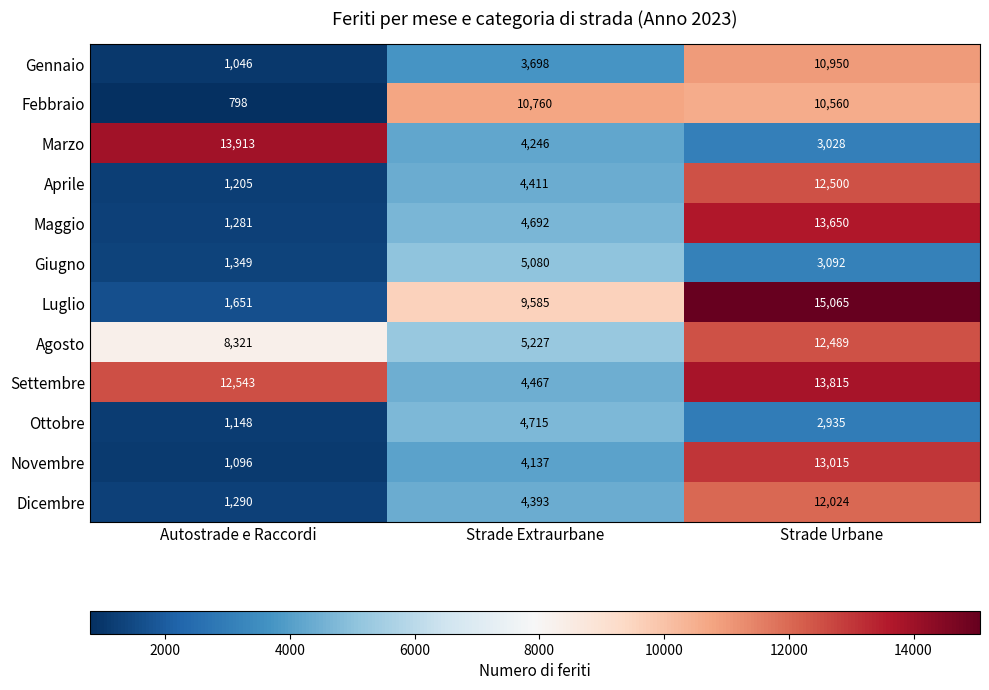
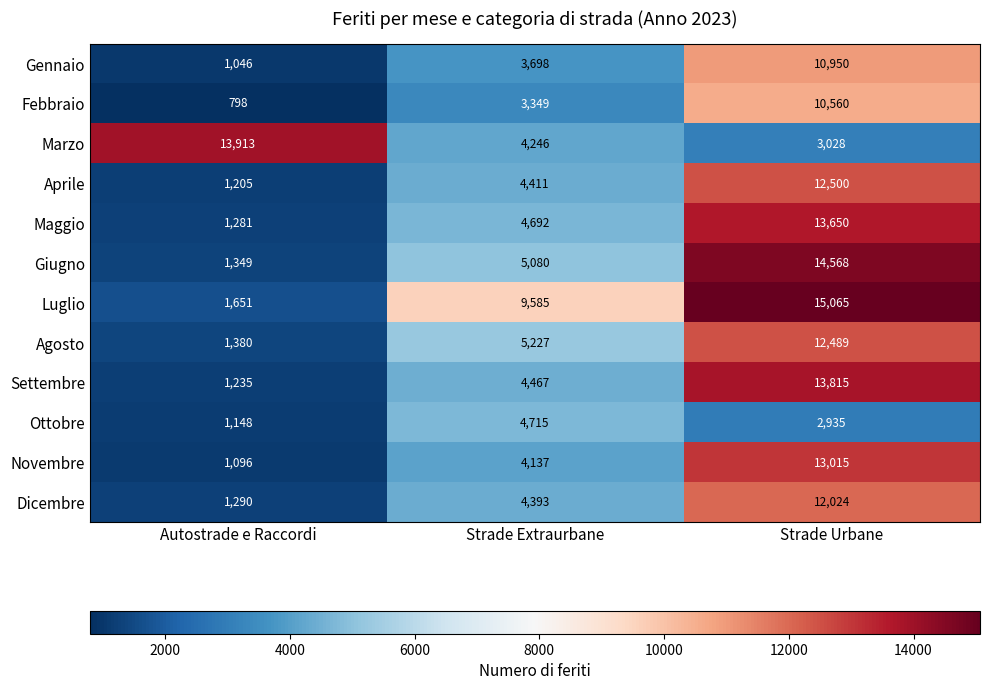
  {
    "Gennaio": {
      "Autostrade e Raccordi": "1,046",
      "Strade Extraurbane": "3,698",
      "Strade Urbane": "10,950"
    },
    "Febbraio": {
      "Autostrade e Raccordi": "798",
-     "Strade Extraurbane": "10,760",
+     "Strade Extraurbane": "3,349",
      "Strade Urbane": "10,560"
    },
    "Marzo": {
      "Autostrade e Raccordi": "13,913",
      "Strade Extraurbane": "4,246",
      "Strade Urbane": "3,028"
    },
    "Aprile": {
      "Autostrade e Raccordi": "1,205",
      "Strade Extraurbane": "4,411",
      "Strade Urbane": "12,500"
    },
    "Maggio": {
      "Autostrade e Raccordi": "1,281",
      "Strade Extraurbane": "4,692",
      "Strade Urbane": "13,650"
    },
    "Giugno": {
      "Autostrade e Raccordi": "1,349",
      "Strade Extraurbane": "5,080",
-     "Strade Urbane": "3,092"
+     "Strade Urbane": "14,568"
    },
    "Luglio": {
      "Autostrade e Raccordi": "1,651",
      "Strade Extraurbane": "9,585",
      "Strade Urbane": "15,065"
    },
    "Agosto": {
-     "Autostrade e Raccordi": "8,321",
+     "Autostrade e Raccordi": "1,380",
      "Strade Extraurbane": "5,227",
      "Strade Urbane": "12,489"
    },
    "Settembre": {
-     "Autostrade e Raccordi": "12,543",
+     "Autostrade e Raccordi": "1,235",
      "Strade Extraurbane": "4,467",
      "Strade Urbane": "13,815"
    },
    "Ottobre": {
      "Autostrade e Raccordi": "1,148",
      "Strade Extraurbane": "4,715",
      "Strade Urbane": "2,935"
    },
    "Novembre": {
      "Autostrade e Raccordi": "1,096",
      "Strade Extraurbane": "4,137",
      "Strade Urbane": "13,015"
    },
    "Dicembre": {
      "Autostrade e Raccordi": "1,290",
      "Strade Extraurbane": "4,393",
      "Strade Urbane": "12,024"
    }
  }
